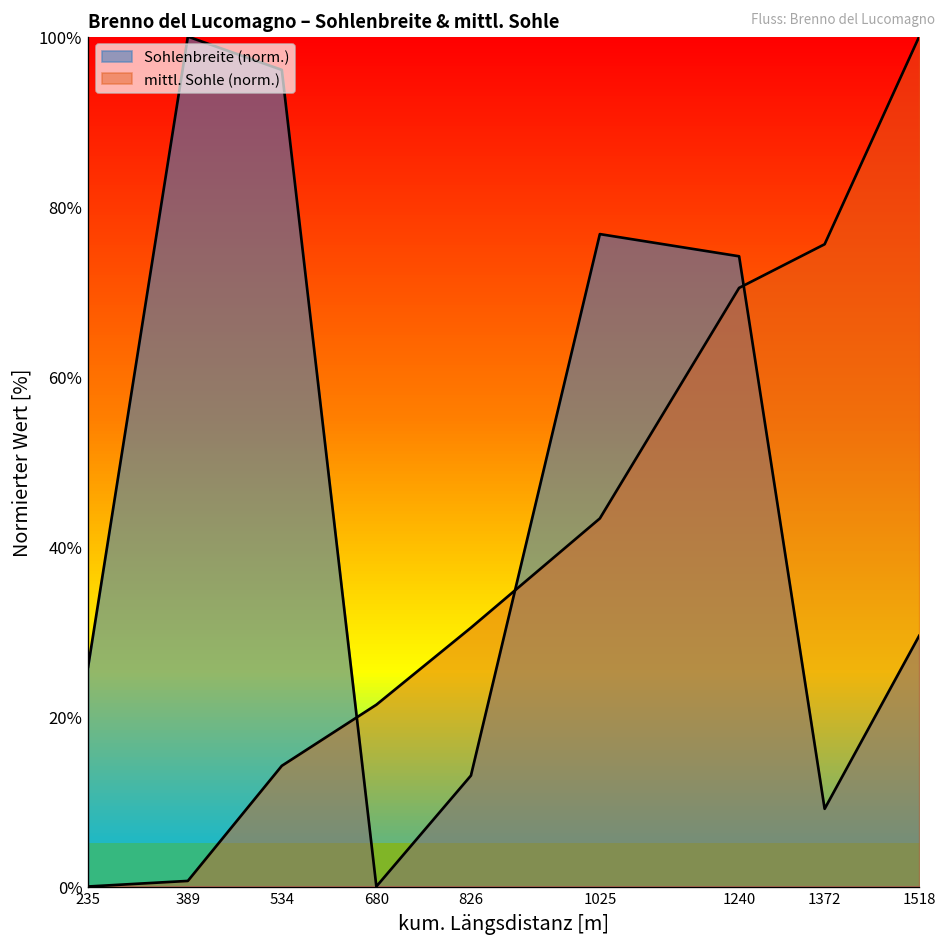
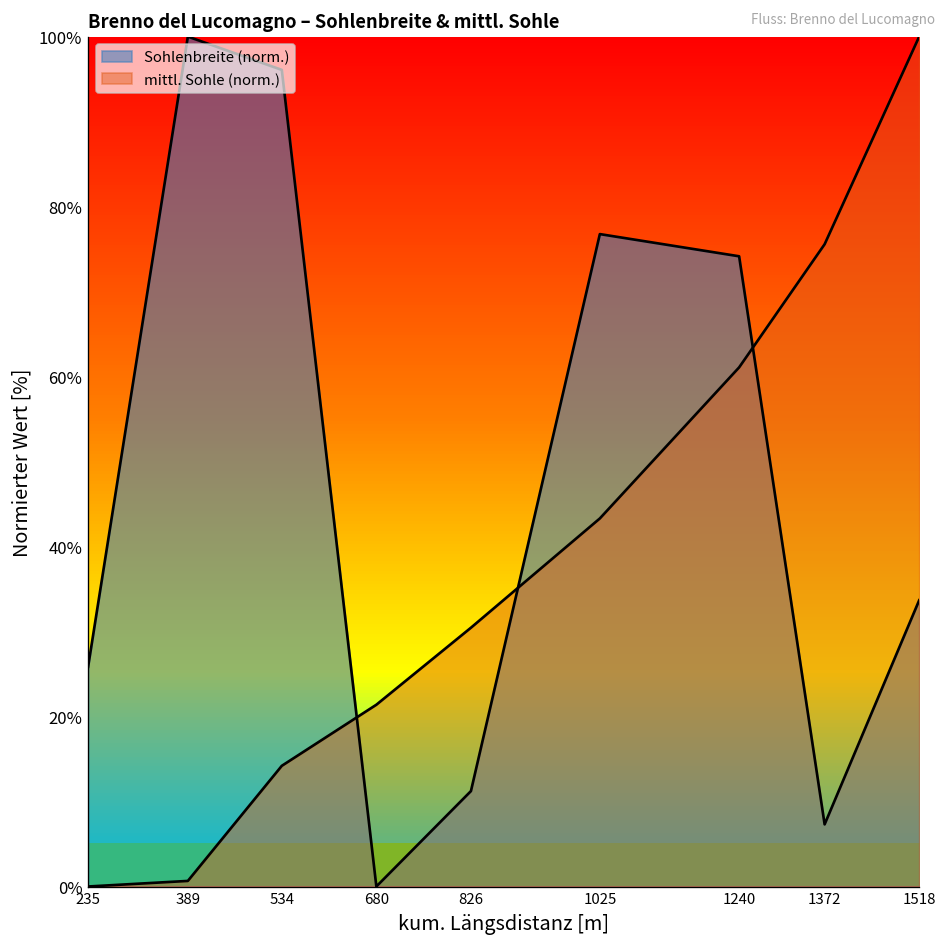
  {
    "Sohlenbreite (norm.)": {
      "235": "26%",
      "389": "100%",
      "680": "0%",
-     "826": "13%",
+     "826": "11%",
      "1025": "77%",
      "1240": "74%",
-     "1372": "9%",
-     "1518": "30%"
+     "1372": "7%",
+     "1518": "34%"
    },
    "mittl. Sohle (norm.)": {
      "235": "0%",
      "389": "1%",
      "534": "14%",
      "680": "21%",
      "826": "30%",
      "1025": "43%",
-     "1240": "70%",
+     "1240": "61%",
      "1372": "76%",
      "1518": "100%"
    }
  }
